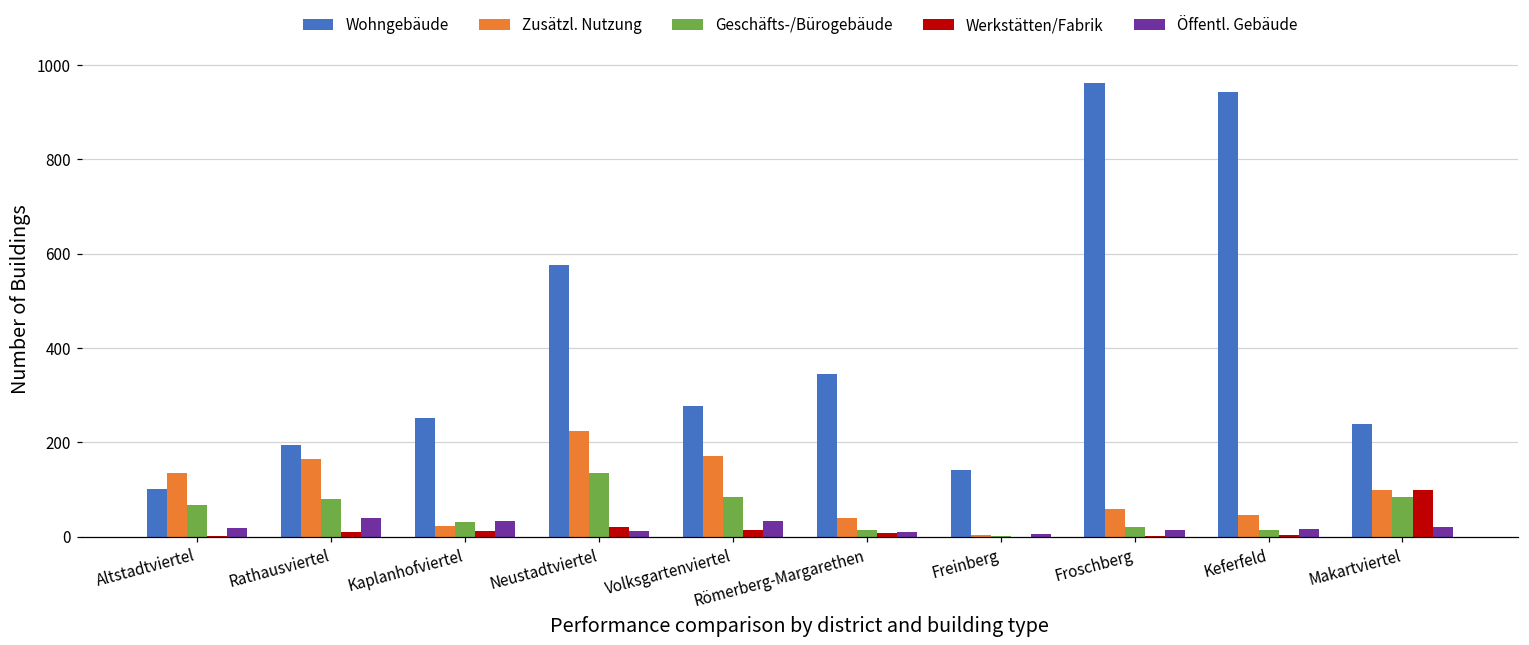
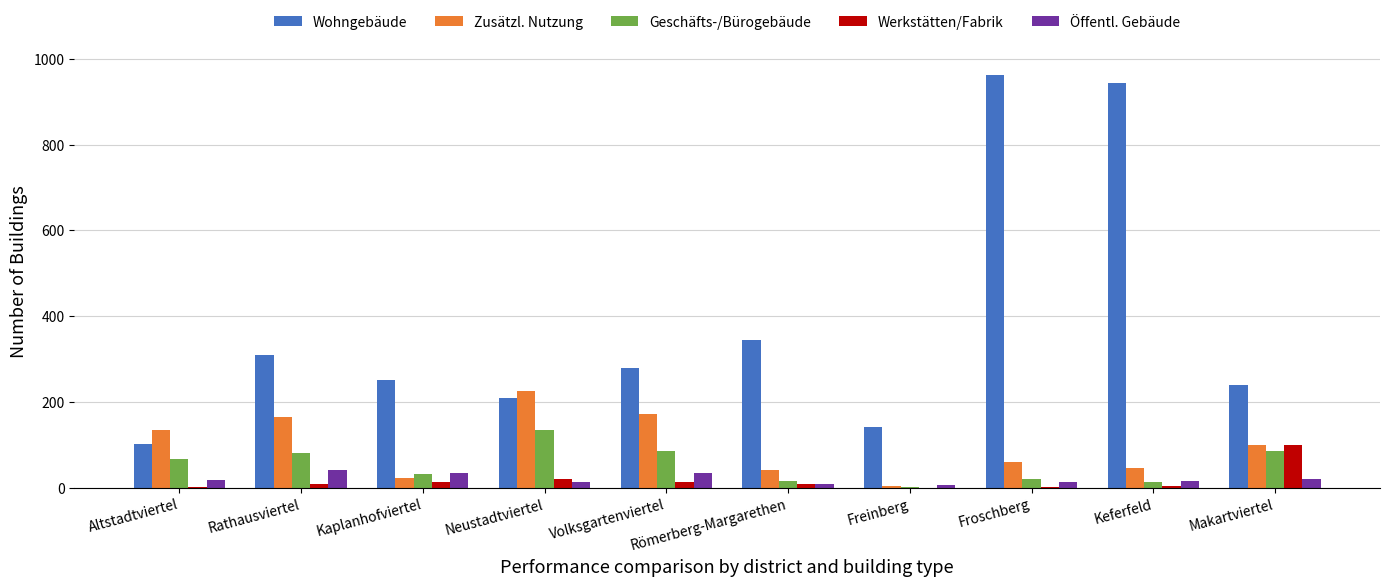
  {
    "Wohngebäude": {
      "Altstadtviertel": 100,
-     "Rathausviertel": 190,
+     "Rathausviertel": 310,
      "Kaplanhofviertel": 250,
-     "Neustadtviertel": 580,
+     "Neustadtviertel": 210,
      "Volksgartenviertel": 280,
      "Römerberg-Margarethen": 350,
      "Freinberg": 140,
      "Froschberg": 960,
      "Keferfeld": 940,
      "Makartviertel": 240
    }
  }
